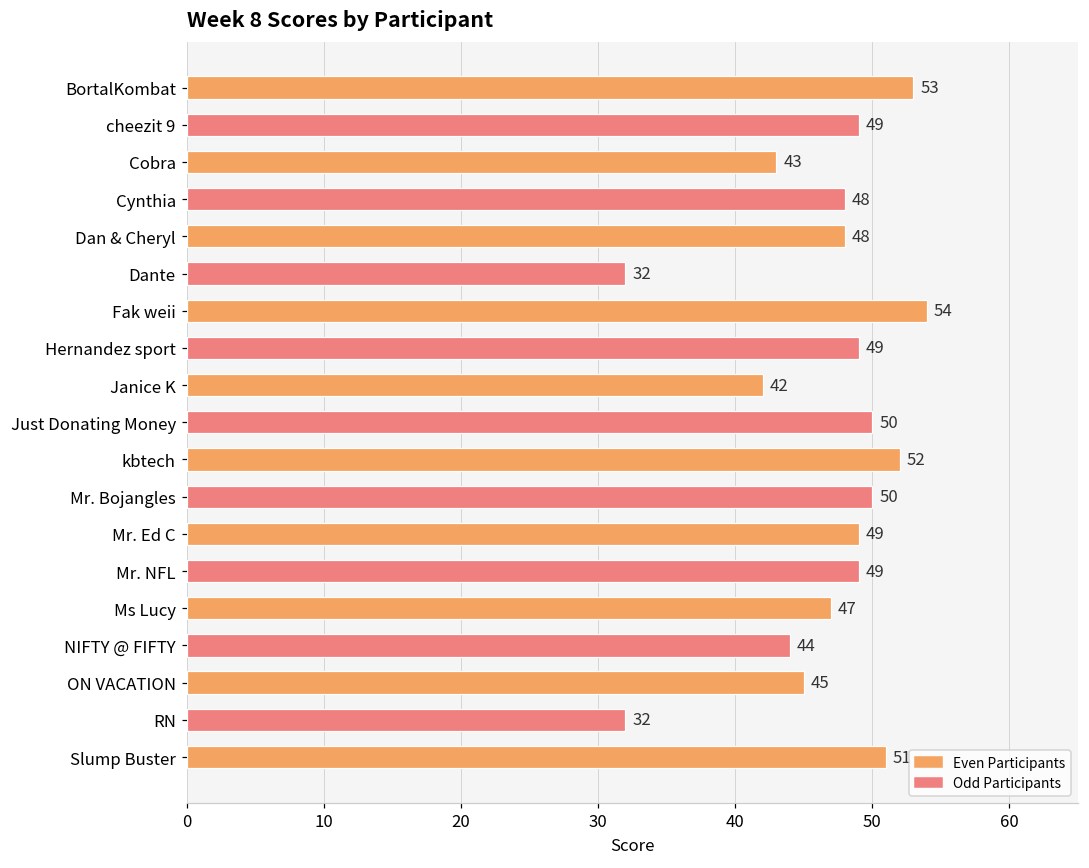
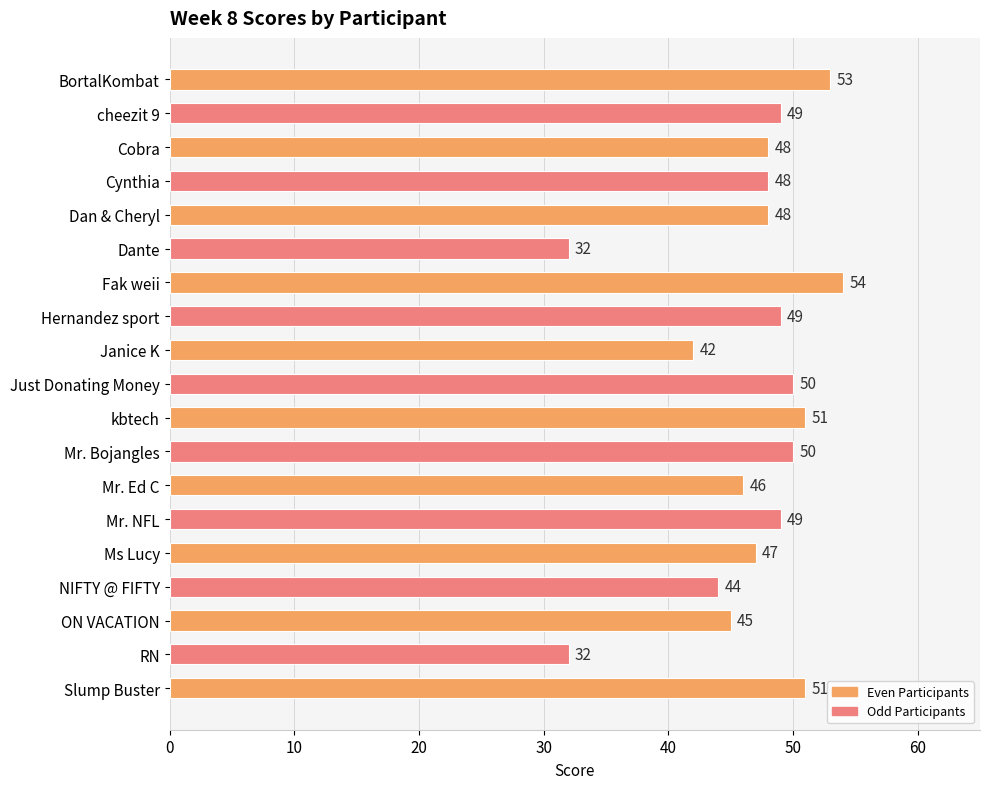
  {
    "BortalKombat": 53,
    "cheezit 9": 49,
-   "Cobra": 43,
+   "Cobra": 48,
    "Cynthia": 48,
    "Dan & Cheryl": 48,
    "Dante": 32,
    "Fak weii": 54,
    "Hernandez sport": 49,
    "Janice K": 42,
    "Just Donating Money": 50,
-   "kbtech": 52,
+   "kbtech": 51,
    "Mr. Bojangles": 50,
-   "Mr. Ed C": 49,
+   "Mr. Ed C": 46,
    "Mr. NFL": 49,
    "Ms Lucy": 47,
    "NIFTY @ FIFTY": 44,
    "ON VACATION": 45,
    "RN": 32
  }
